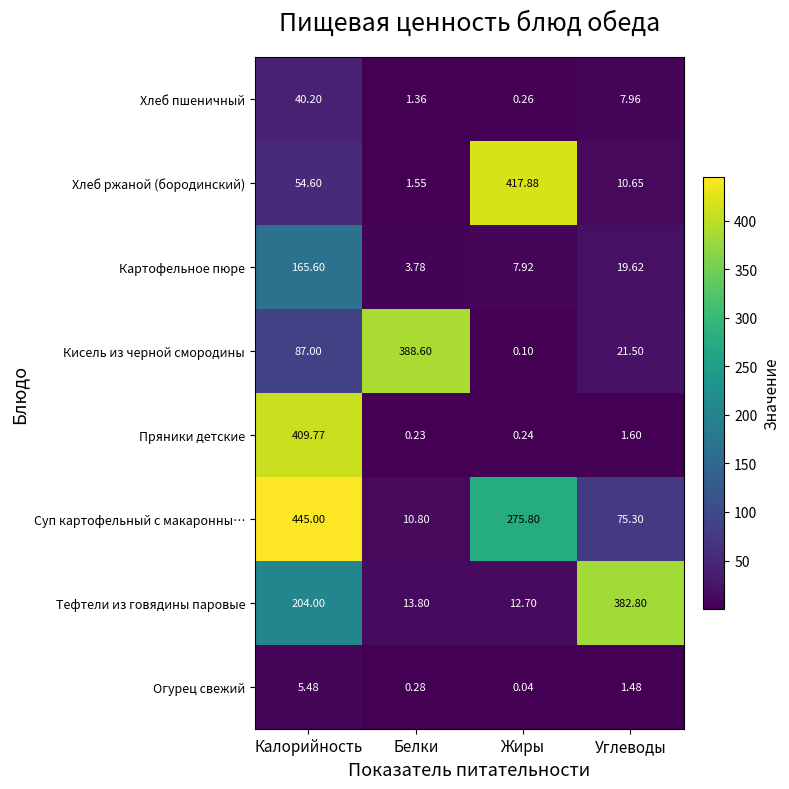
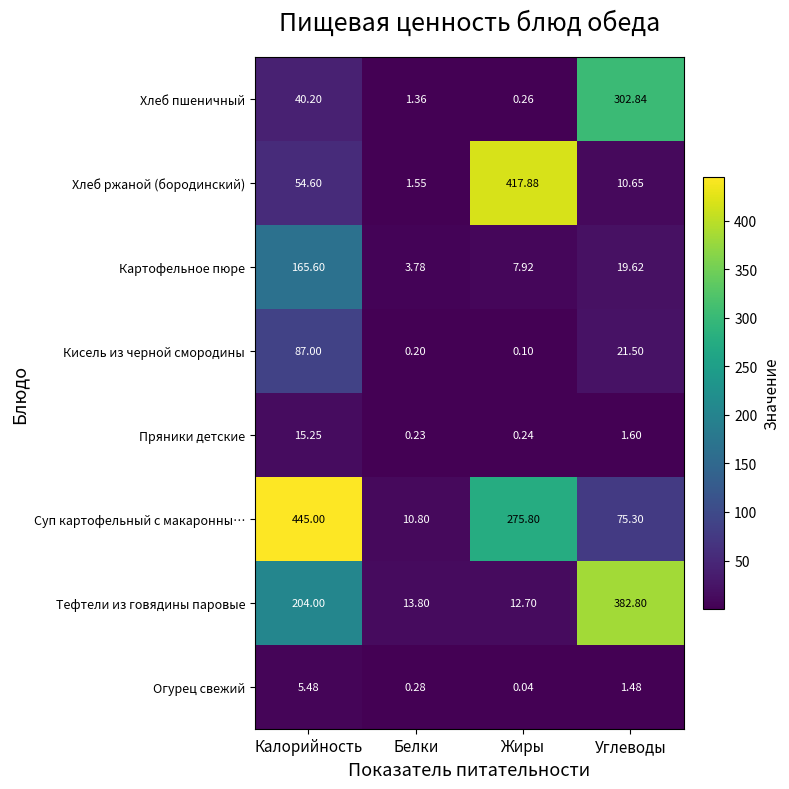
  {
    "Хлеб пшеничный": {
      "Калорийность": 40.20,
      "Белки": 1.36,
      "Жиры": 0.26,
-     "Углеводы": 7.96
+     "Углеводы": 302.84
    },
    "Хлеб ржаной (бородинский)": {
      "Калорийность": 54.60,
      "Белки": 1.55,
      "Жиры": 417.88,
      "Углеводы": 10.65
    },
    "Картофельное пюре": {
      "Калорийность": 165.60,
      "Белки": 3.78,
      "Жиры": 7.92,
      "Углеводы": 19.62
    },
    "Кисель из черной смородины": {
      "Калорийность": 87.00,
-     "Белки": 388.60,
+     "Белки": 0.20,
      "Жиры": 0.10,
      "Углеводы": 21.50
    },
    "Пряники детские": {
-     "Калорийность": 409.77,
+     "Калорийность": 15.25,
      "Белки": 0.23,
      "Жиры": 0.24,
      "Углеводы": 1.60
    },
    "Суп картофельный с макаронны…": {
      "Калорийность": 445.00,
      "Белки": 10.80,
      "Жиры": 275.80,
      "Углеводы": 75.30
    },
    "Тефтели из говядины паровые": {
      "Калорийность": 204.00,
      "Белки": 13.80,
      "Жиры": 12.70,
      "Углеводы": 382.80
    },
    "Огурец свежий": {
      "Калорийность": 5.48,
      "Белки": 0.28,
      "Жиры": 0.04,
      "Углеводы": 1.48
    }
  }
